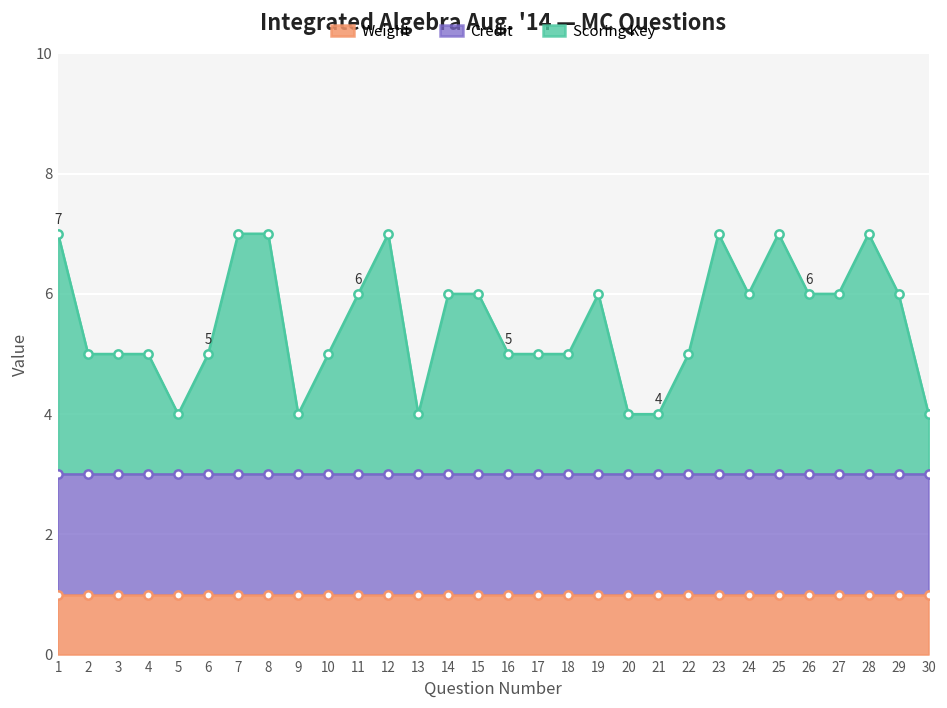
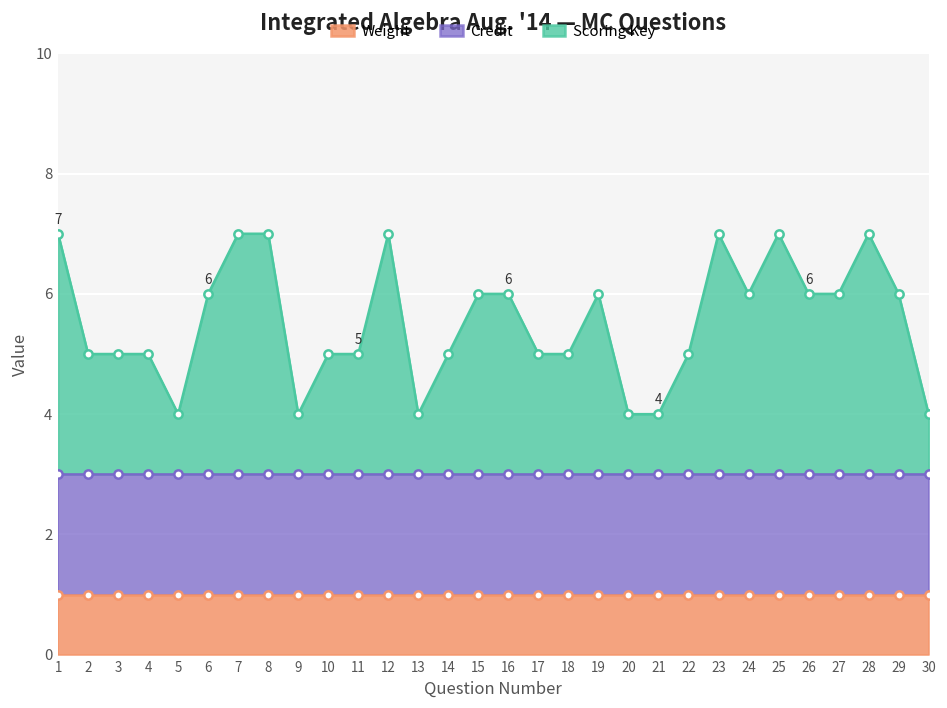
  {
    "Weight": {
      "1": 1.0,
      "2": 1.0,
      "3": 1.0,
      "4": 1.0,
      "5": 1.0,
      "6": 1.0,
      "7": 1.0,
      "8": 1.0,
      "9": 1.0,
      "10": 1.0,
      "11": 1.0,
      "12": 1.0,
      "13": 1.0,
      "14": 1.0,
      "15": 1.0,
      "16": 1.0,
      "17": 1.0,
      "18": 1.0,
      "19": 1.0,
      "20": 1.0,
      "21": 1.0,
      "22": 1.0,
      "23": 1.0,
      "24": 1.0,
      "25": 1.0,
      "26": 1.0,
      "27": 1.0,
      "28": 1.0,
      "29": 1.0,
      "30": 1.0
    },
    "Credit": {
      "1": 3.0,
      "2": 3.0,
      "3": 3.0,
      "4": 3.0,
      "5": 3.0,
      "6": 3.0,
      "7": 3.0,
      "8": 3.0,
      "9": 3.0,
      "10": 3.0,
      "11": 3.0,
      "12": 3.0,
      "13": 3.0,
      "14": 3.0,
      "15": 3.0,
      "16": 3.0,
      "17": 3.0,
      "18": 3.0,
      "19": 3.0,
      "20": 3.0,
      "21": 3.0,
      "22": 3.0,
      "23": 3.0,
      "24": 3.0,
      "25": 3.0,
      "26": 3.0,
      "27": 3.0,
      "28": 3.0,
      "29": 3.0,
      "30": 3.0
    },
    "Scoring Key": {
      "1": 7,
-     "6": 5,
-     "11": 6,
-     "14": 6.0,
-     "16": 5,
+     "6": 6,
+     "11": 5,
+     "14": 5.0,
+     "16": 6,
      "21": 4,
      "26": 6
    }
  }
